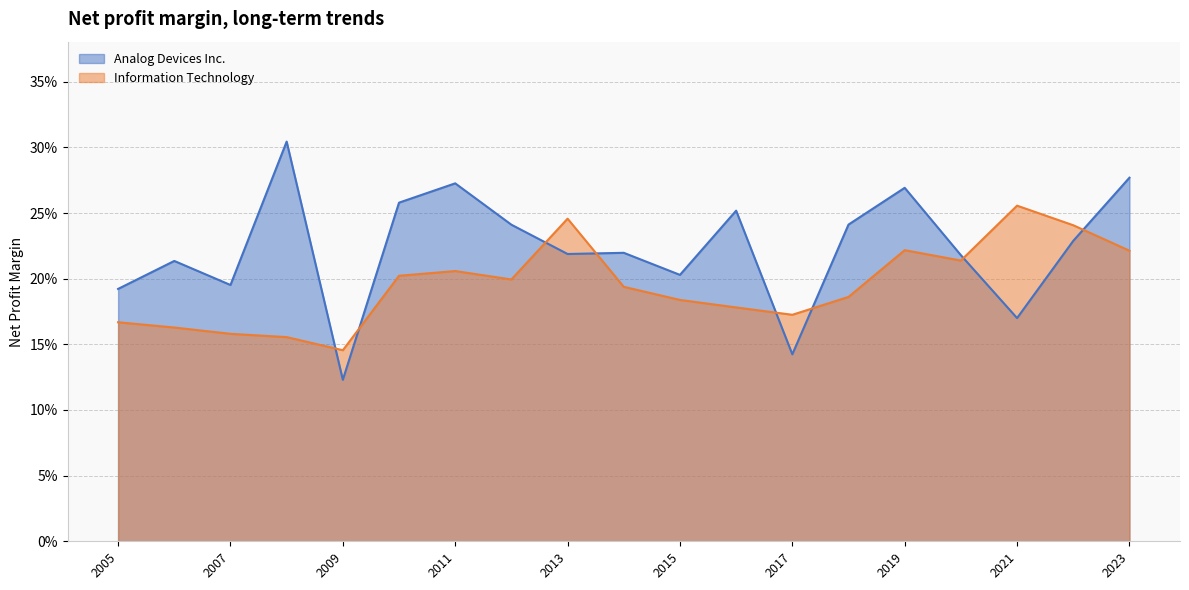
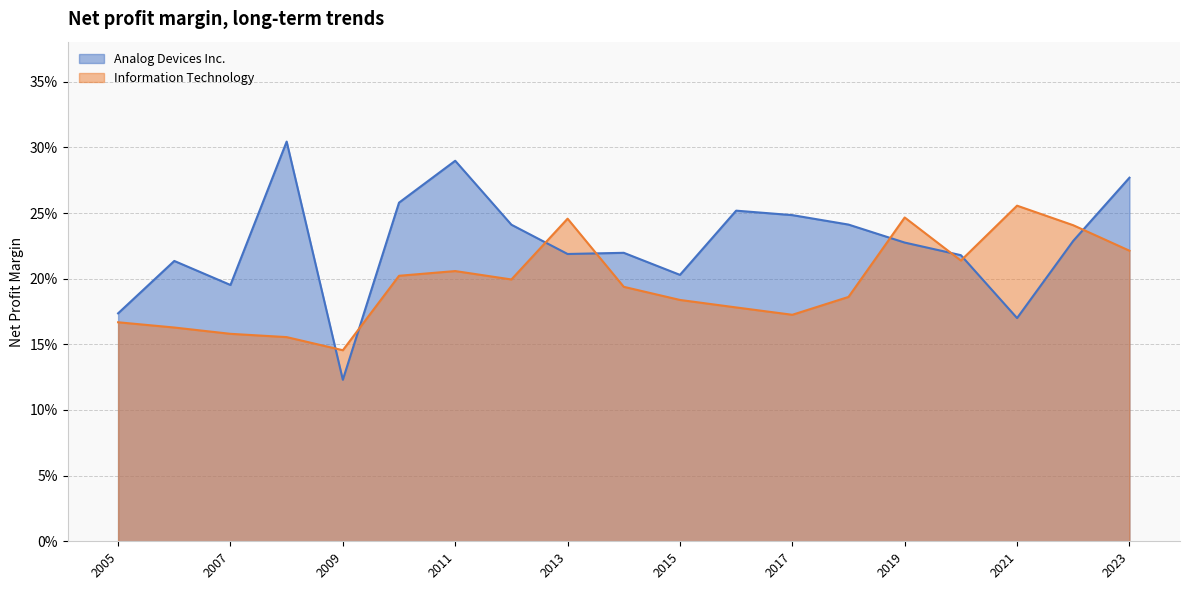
  {
    "Analog Devices Inc.": {
-     "2005": "19.2%",
+     "2005": "17.4%",
      "2007": "19.5%",
      "2009": "12.3%",
-     "2011": "27.3%",
+     "2011": "29.0%",
      "2013": "21.9%",
      "2015": "20.3%",
-     "2017": "14.2%",
-     "2019": "26.9%",
+     "2017": "24.8%",
+     "2019": "22.8%",
      "2021": "17.0%",
      "2023": "27.7%"
    },
    "Information Technology": {
      "2005": "16.7%",
      "2007": "15.8%",
      "2009": "14.5%",
      "2011": "20.6%",
      "2013": "24.6%",
      "2015": "18.4%",
      "2017": "17.3%",
-     "2019": "22.2%",
+     "2019": "24.7%",
      "2021": "25.6%",
      "2023": "22.1%"
    }
  }
